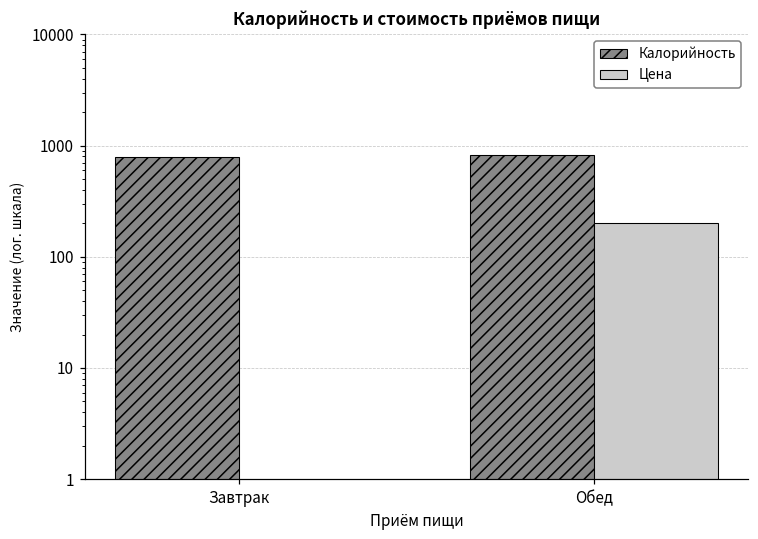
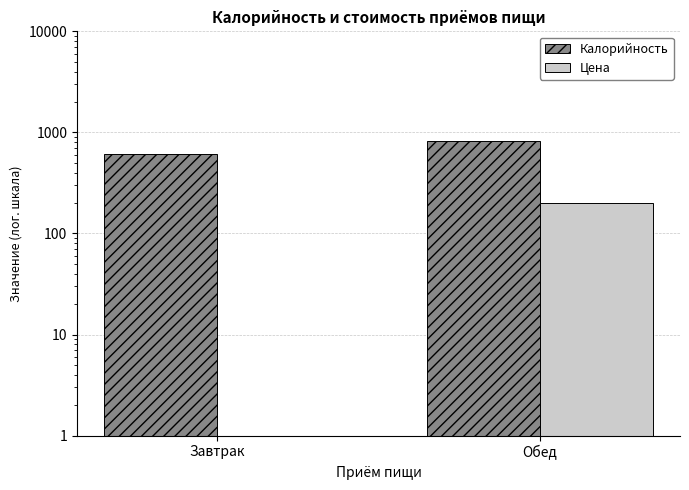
  {
    "Калорийность": {
-     "Завтрак": 800,
+     "Завтрак": 600,
      "Обед": 800
    },
    "Цена": {
      "Обед": 200
    }
  }
